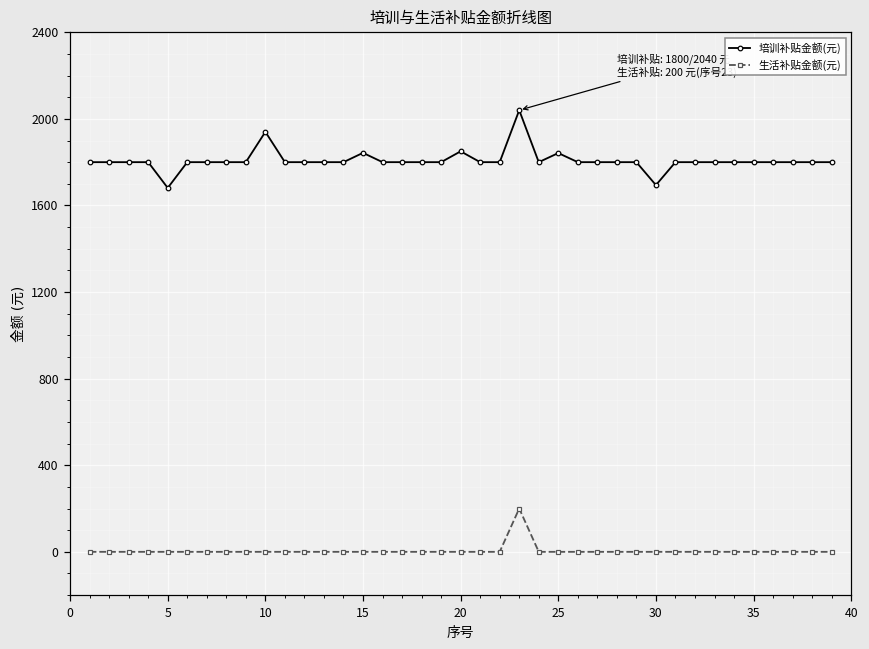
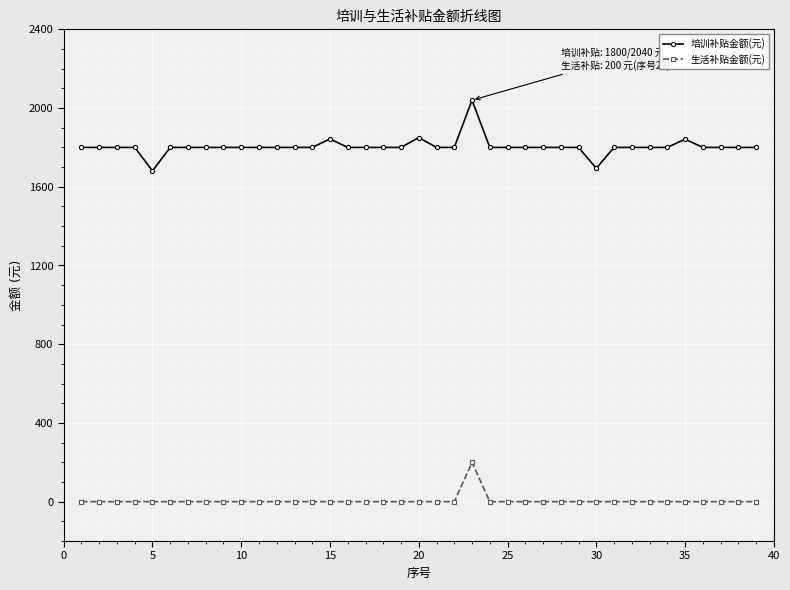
  {
    "培训补贴金额(元)": {
      "5": 1680,
-     "10": 1940,
+     "10": 1800,
      "15": 1840,
      "20": 1850,
-     "25": 1840,
+     "25": 1800,
      "30": 1690,
-     "35": 1800
+     "35": 1840
    },
    "生活补贴金额(元)": {
      "5": 0,
      "10": 0,
      "15": 0,
      "20": 0,
      "25": 0,
      "30": 0,
      "35": 0
    }
  }
